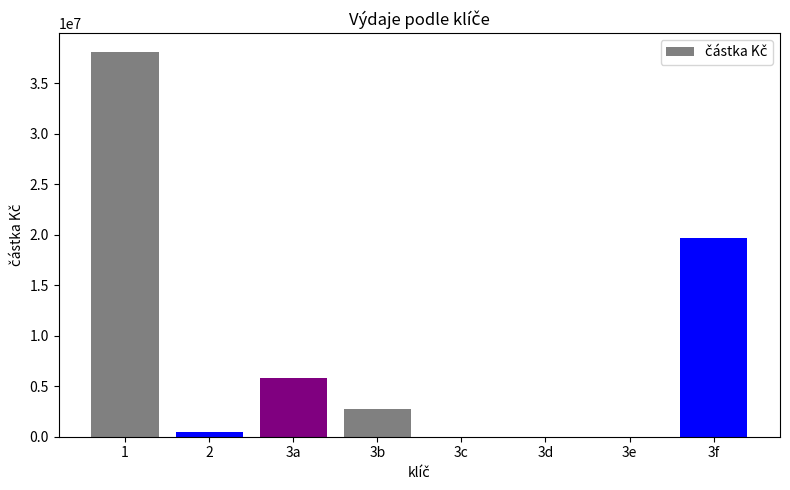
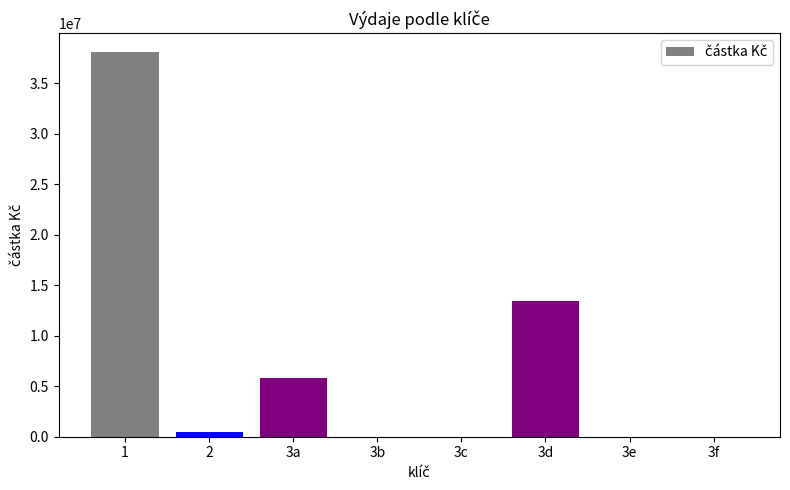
  {
    "1": 38100000,
    "2": 400000,
    "3a": 5800000,
-   "3b": 2800000,
+   "3b": 0,
    "3c": 0,
-   "3d": 0,
+   "3d": 13500000,
    "3e": 0,
-   "3f": 19700000
+   "3f": 0
  }
